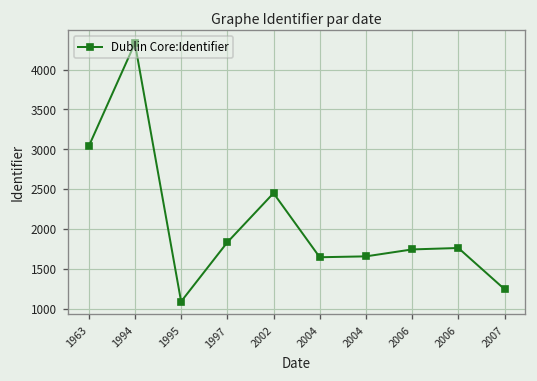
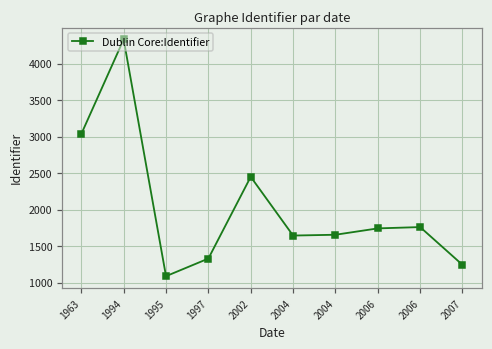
  {
    "1963": 3000,
    "1995": 1100,
-   "1997": 1800,
+   "1997": 1300,
    "2002": 2400,
    "2007": 1200
  }
